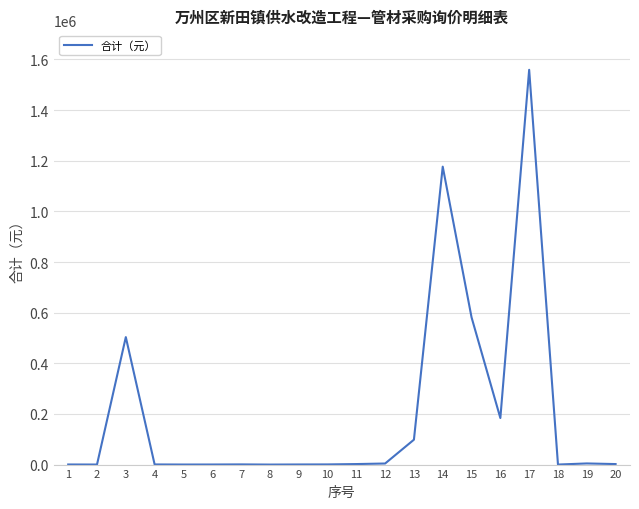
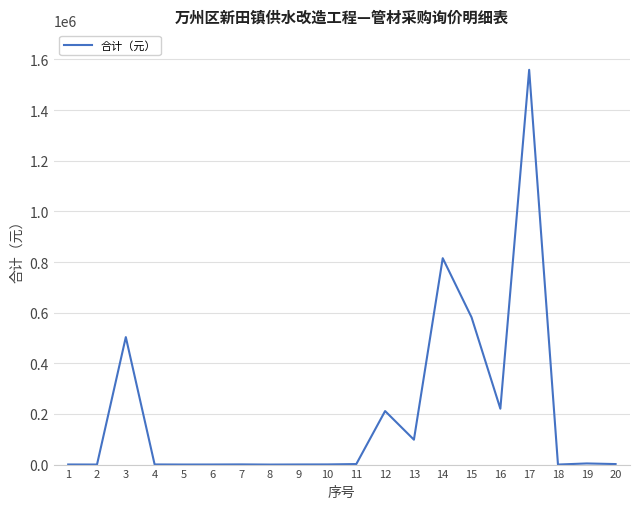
  {
    "1": 0,
    "2": 0,
    "3": 500000,
    "4": 0,
    "5": 0,
    "6": 0,
    "7": 0,
    "8": 0,
    "9": 0,
    "10": 0,
    "11": 0,
-   "12": 0,
+   "12": 210000,
    "13": 100000,
-   "14": 1180000,
+   "14": 820000,
    "15": 580000,
-   "16": 180000,
+   "16": 220000,
    "17": 1560000,
    "18": 0,
    "19": 0,
    "20": 0
  }
